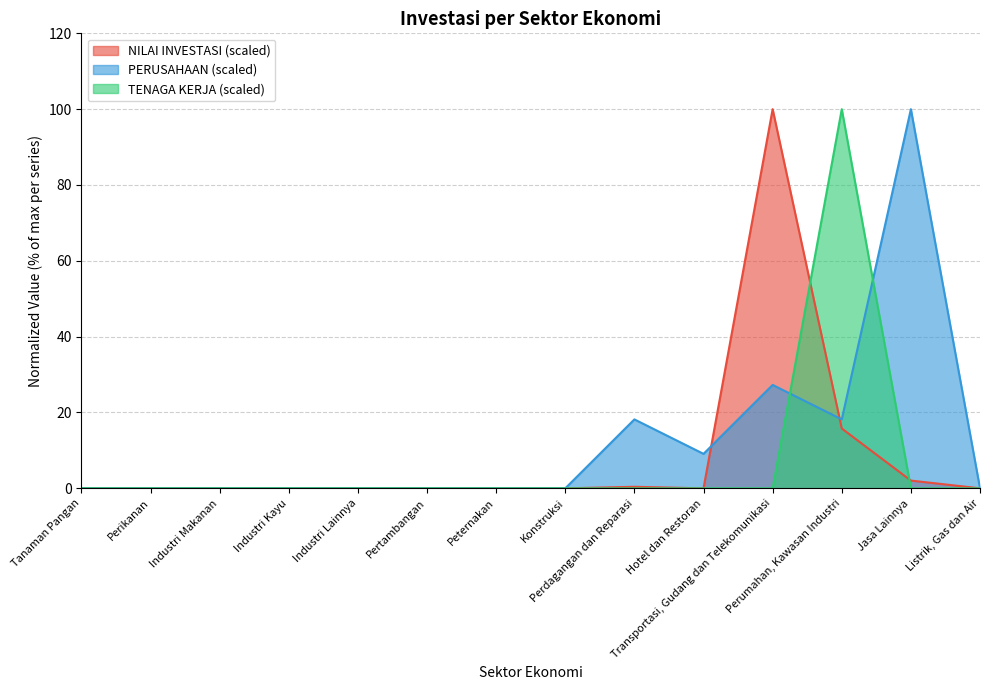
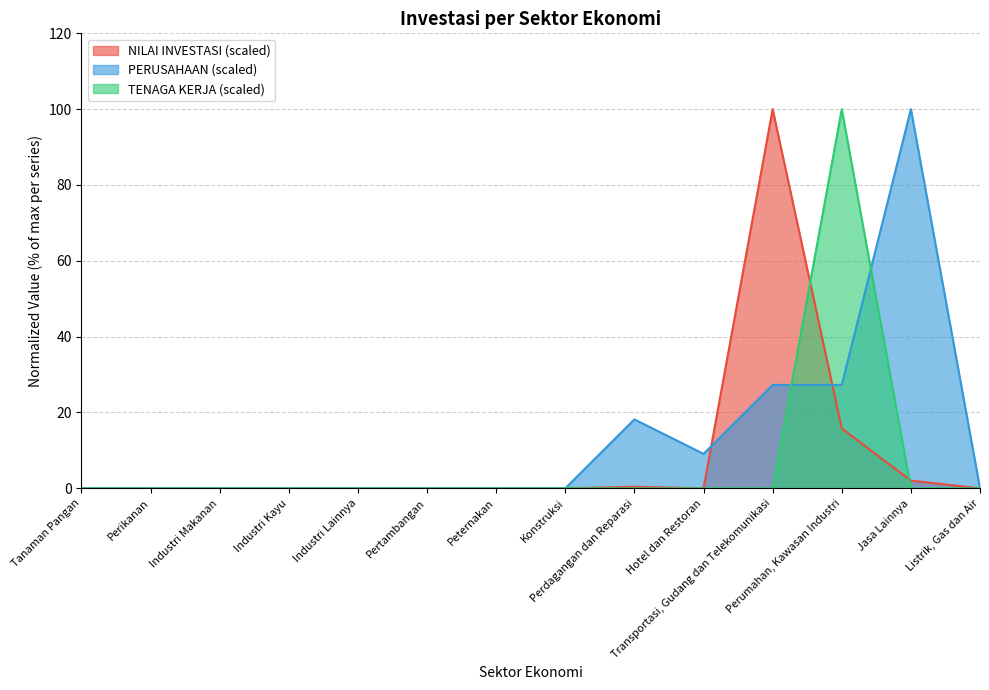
  {
    "NILAI INVESTASI (scaled)": {
      "Transportasi, Gudang dan Telekomunikasi": 100,
      "Perumahan, Kawasan Industri": 16,
      "Jasa Lainnya": 2
    },
    "PERUSAHAAN (scaled)": {
      "Perdagangan dan Reparasi": 18,
      "Hotel dan Restoran": 9,
      "Transportasi, Gudang dan Telekomunikasi": 27,
-     "Perumahan, Kawasan Industri": 18,
+     "Perumahan, Kawasan Industri": 27,
      "Jasa Lainnya": 100
    },
    "TENAGA KERJA (scaled)": {
      "Transportasi, Gudang dan Telekomunikasi": 0,
      "Perumahan, Kawasan Industri": 100,
      "Jasa Lainnya": 0
    }
  }
